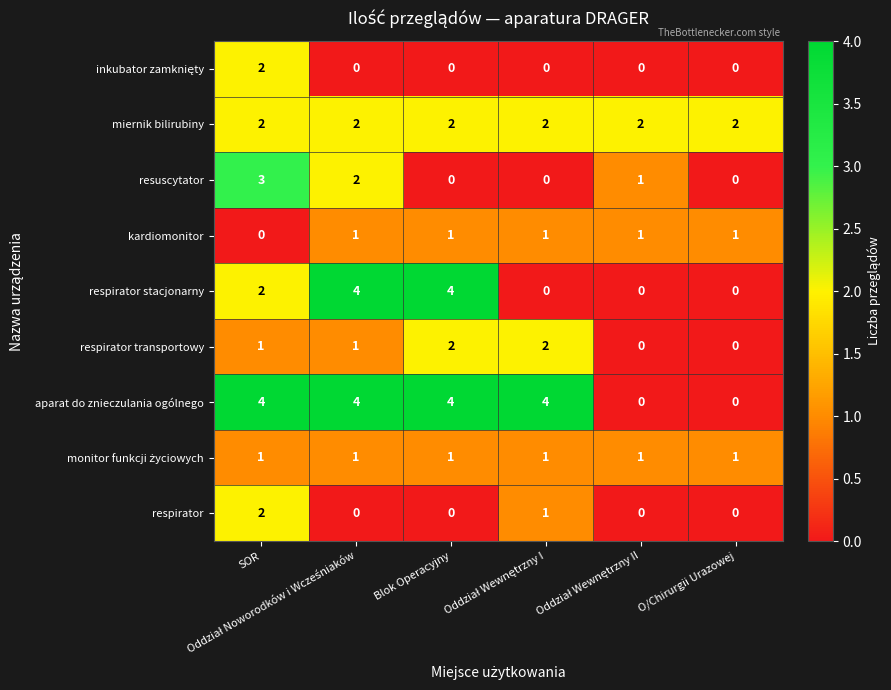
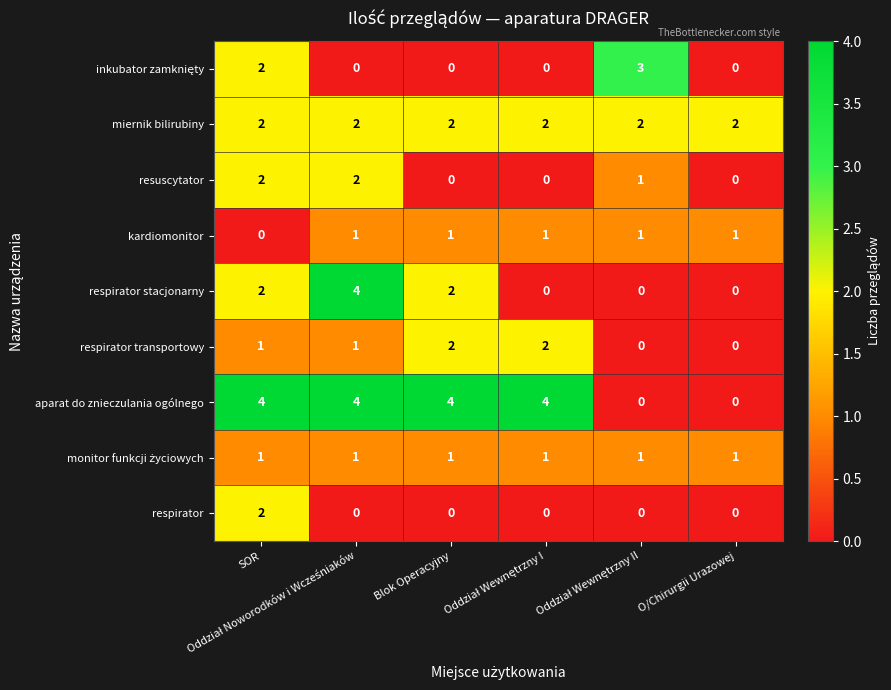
  {
    "inkubator zamknięty": {
      "SOR": 2,
      "Oddział Noworodków i Wcześniaków": 0,
      "Blok Operacyjny": 0,
      "Oddział Wewnętrzny I": 0,
-     "Oddział Wewnętrzny II": 0,
+     "Oddział Wewnętrzny II": 3,
      "O/Chirurgii Urazowej": 0
    },
    "miernik bilirubiny": {
      "SOR": 2,
      "Oddział Noworodków i Wcześniaków": 2,
      "Blok Operacyjny": 2,
      "Oddział Wewnętrzny I": 2,
      "Oddział Wewnętrzny II": 2,
      "O/Chirurgii Urazowej": 2
    },
    "resuscytator": {
-     "SOR": 3,
+     "SOR": 2,
      "Oddział Noworodków i Wcześniaków": 2,
      "Blok Operacyjny": 0,
      "Oddział Wewnętrzny I": 0,
      "Oddział Wewnętrzny II": 1,
      "O/Chirurgii Urazowej": 0
    },
    "kardiomonitor": {
      "SOR": 0,
      "Oddział Noworodków i Wcześniaków": 1,
      "Blok Operacyjny": 1,
      "Oddział Wewnętrzny I": 1,
      "Oddział Wewnętrzny II": 1,
      "O/Chirurgii Urazowej": 1
    },
    "respirator stacjonarny": {
      "SOR": 2,
      "Oddział Noworodków i Wcześniaków": 4,
-     "Blok Operacyjny": 4,
+     "Blok Operacyjny": 2,
      "Oddział Wewnętrzny I": 0,
      "Oddział Wewnętrzny II": 0,
      "O/Chirurgii Urazowej": 0
    },
    "respirator transportowy": {
      "SOR": 1,
      "Oddział Noworodków i Wcześniaków": 1,
      "Blok Operacyjny": 2,
      "Oddział Wewnętrzny I": 2,
      "Oddział Wewnętrzny II": 0,
      "O/Chirurgii Urazowej": 0
    },
    "aparat do znieczulania ogólnego": {
      "SOR": 4,
      "Oddział Noworodków i Wcześniaków": 4,
      "Blok Operacyjny": 4,
      "Oddział Wewnętrzny I": 4,
      "Oddział Wewnętrzny II": 0,
      "O/Chirurgii Urazowej": 0
    },
    "monitor funkcji życiowych": {
      "SOR": 1,
      "Oddział Noworodków i Wcześniaków": 1,
      "Blok Operacyjny": 1,
      "Oddział Wewnętrzny I": 1,
      "Oddział Wewnętrzny II": 1,
      "O/Chirurgii Urazowej": 1
    },
    "respirator": {
      "SOR": 2,
      "Oddział Noworodków i Wcześniaków": 0,
      "Blok Operacyjny": 0,
-     "Oddział Wewnętrzny I": 1,
+     "Oddział Wewnętrzny I": 0,
      "Oddział Wewnętrzny II": 0,
      "O/Chirurgii Urazowej": 0
    }
  }
